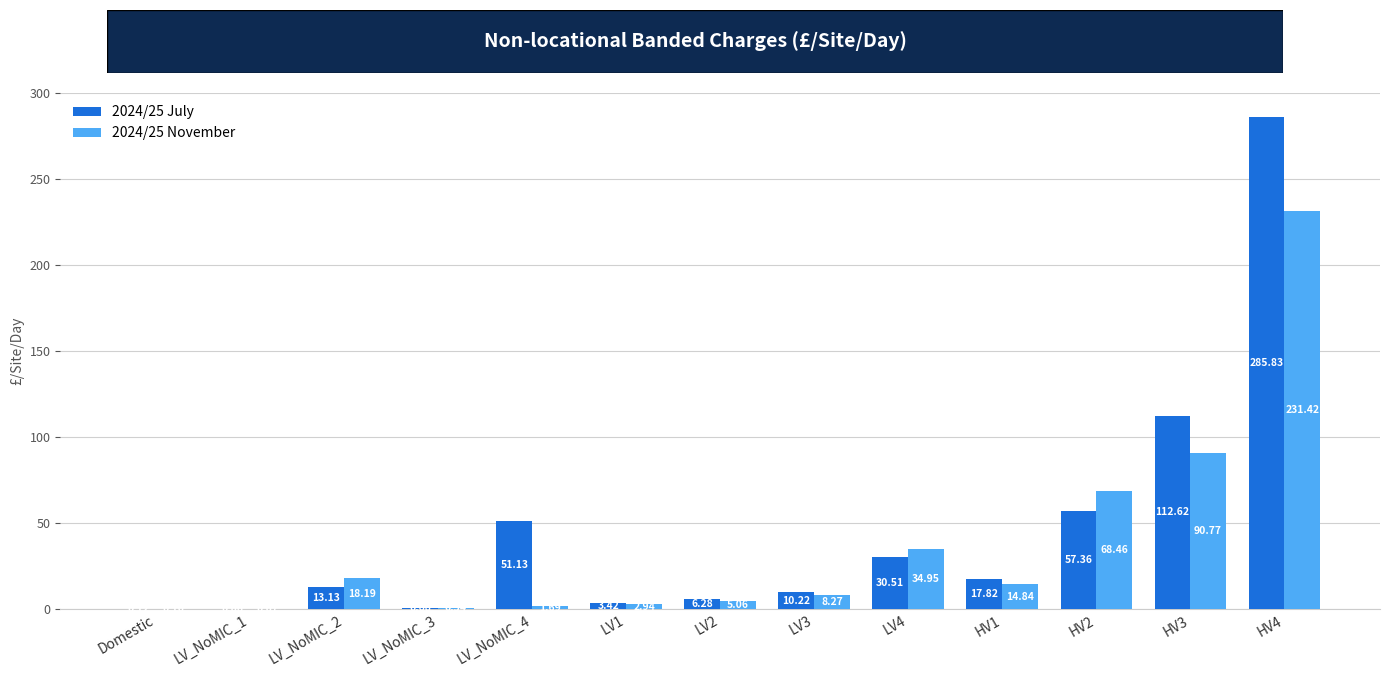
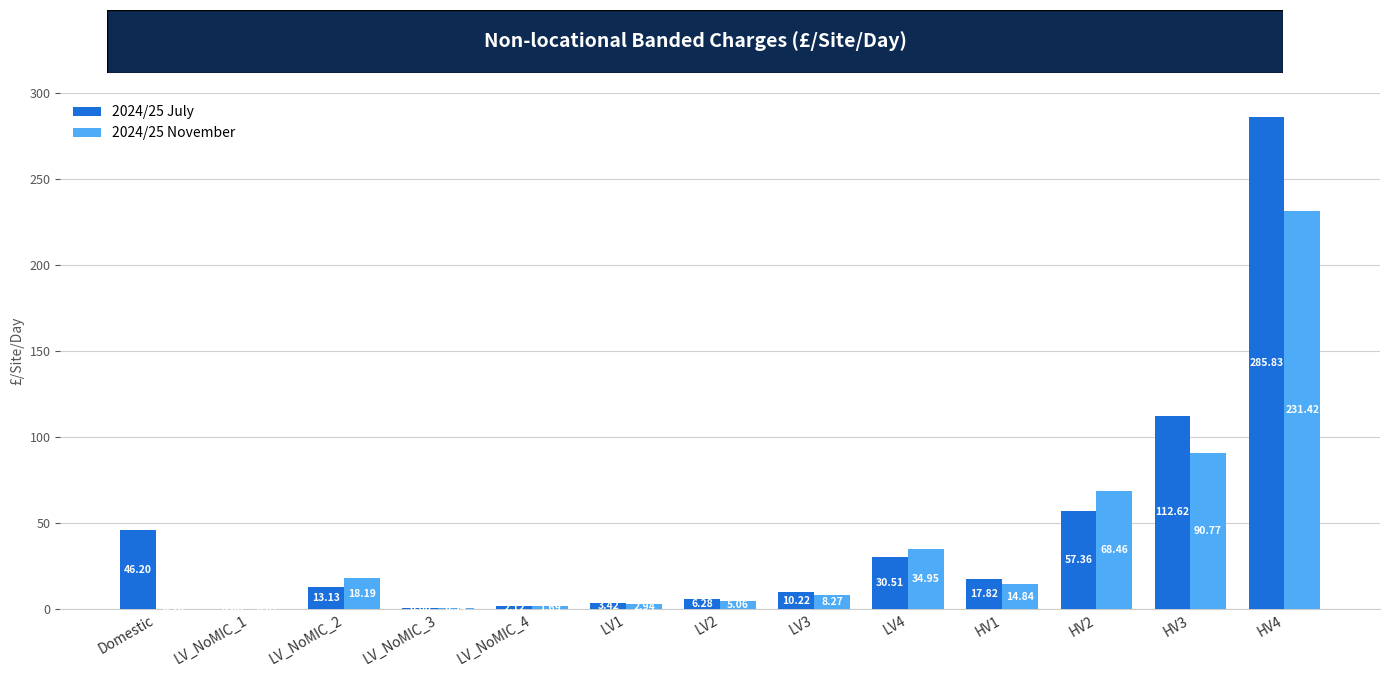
  {
    "2024/25 July": {
-     "Domestic": 0,
-     "LV_NoMIC_4": 51
+     "Domestic": 46,
+     "LV_NoMIC_4": 2
    },
    "2024/25 November": {
      "LV_NoMIC_2": 18.19,
      "LV2": 5.06,
      "LV3": 8.27,
      "LV4": 34.95,
      "HV1": 14.84,
      "HV2": 68.46,
      "HV3": 90.77,
      "HV4": 231.42
    }
  }
